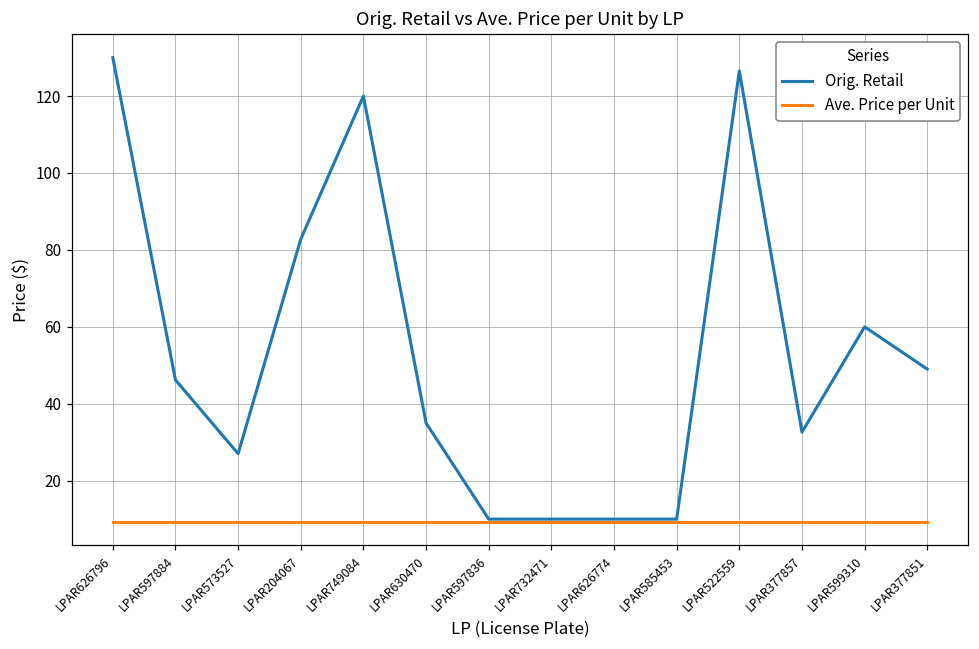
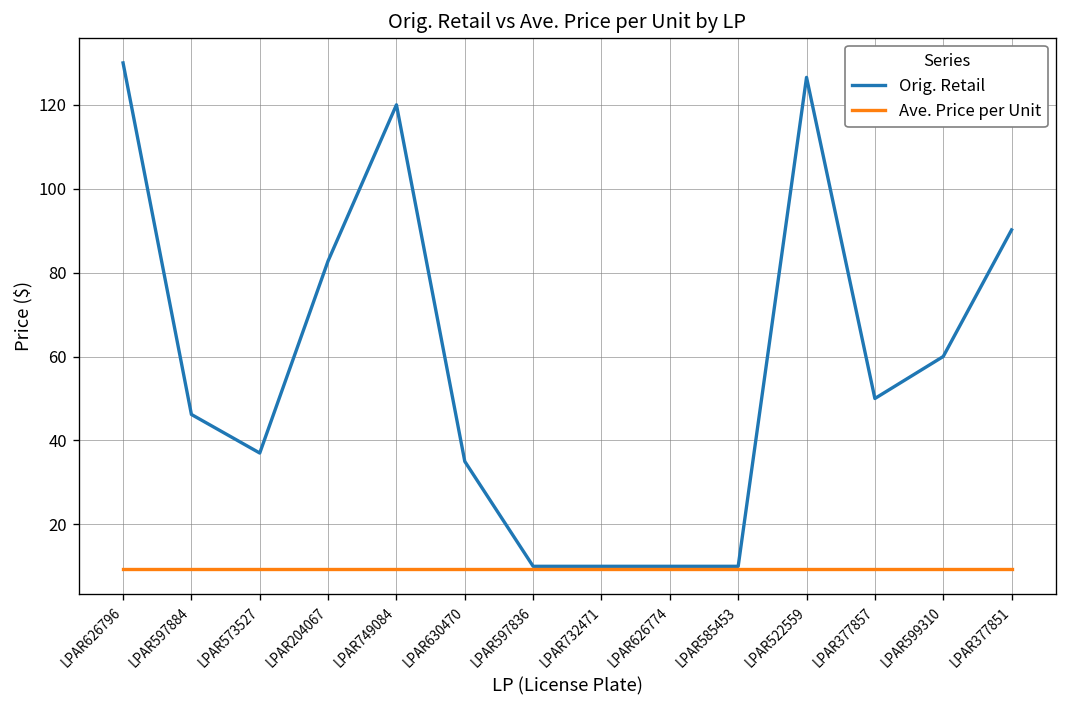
  {
    "Orig. Retail": {
      "LPAR626796": 130,
      "LPAR597884": 46,
-     "LPAR573527": 27,
+     "LPAR573527": 37,
      "LPAR204067": 83,
      "LPAR749084": 120,
      "LPAR630470": 35,
      "LPAR522559": 127,
-     "LPAR377857": 33,
+     "LPAR377857": 50,
      "LPAR599310": 60,
-     "LPAR377851": 49
+     "LPAR377851": 90
    },
    "Ave. Price per Unit": {
      "LPAR626796": 9,
      "LPAR597884": 9,
      "LPAR573527": 9,
      "LPAR204067": 9,
      "LPAR749084": 9,
      "LPAR630470": 9,
      "LPAR522559": 9,
      "LPAR377857": 9,
      "LPAR599310": 9,
      "LPAR377851": 9
    }
  }
